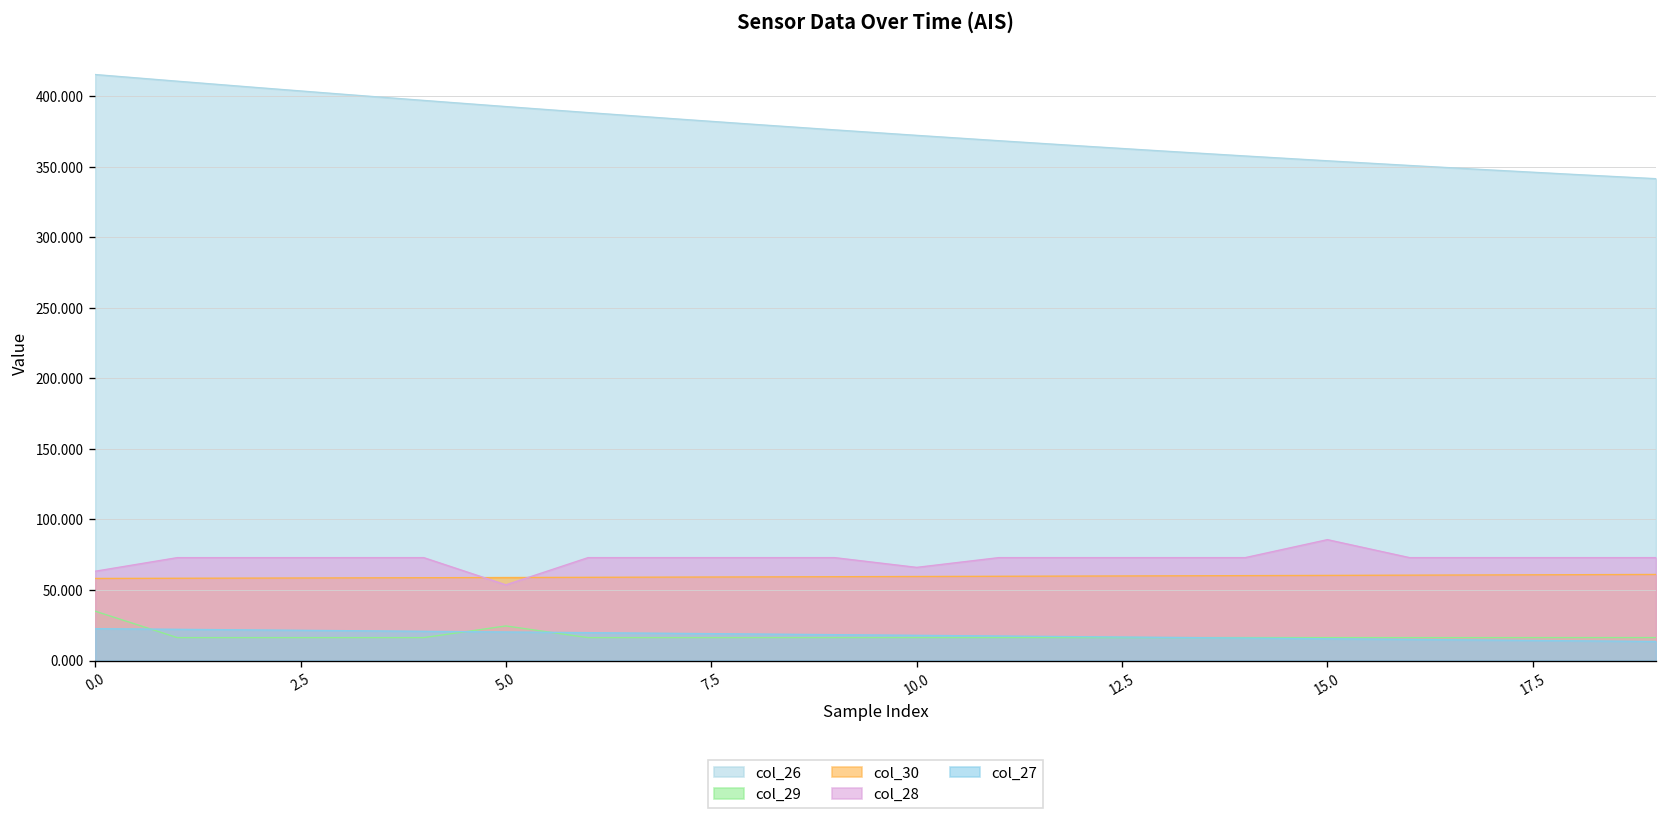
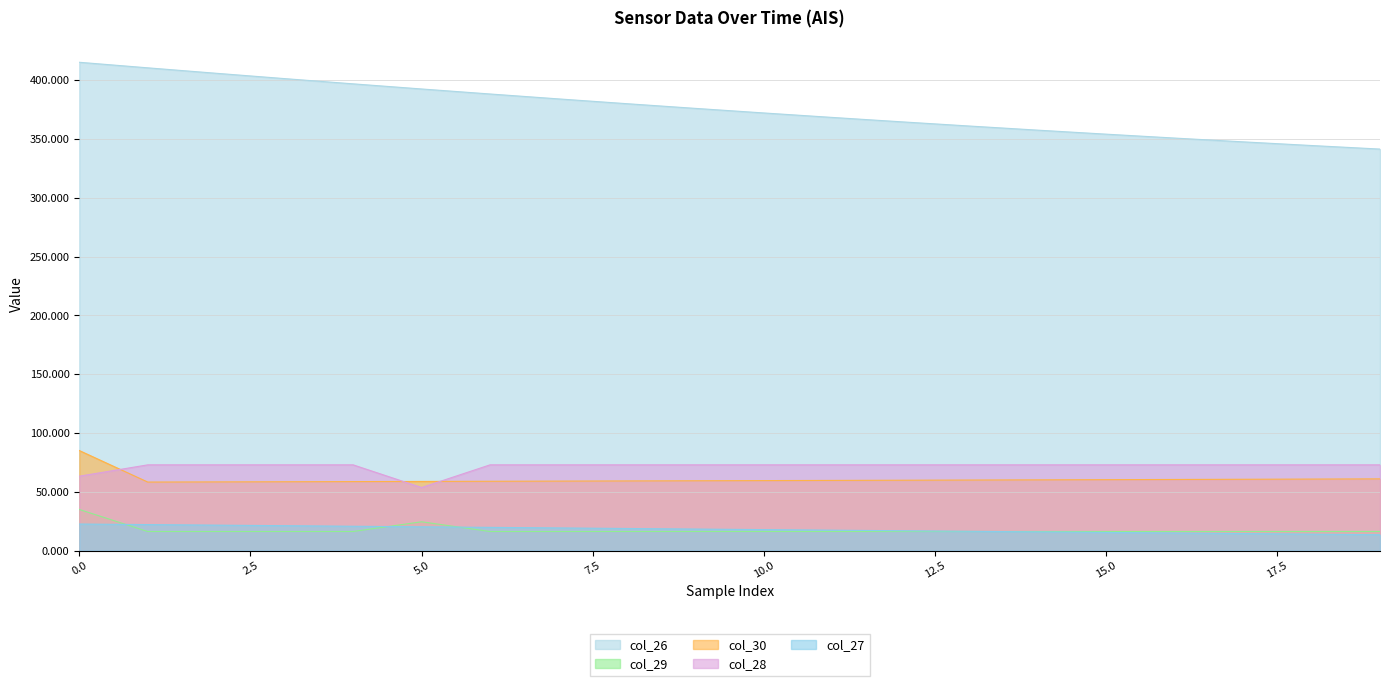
  {
    "col_29": {
      "0.0": 35,
      "5.0": 25
    },
    "col_30": {
-     "0.0": 58,
+     "0.0": 85,
      "5.0": 59,
      "10.0": 60,
      "15.0": 60
    },
    "col_28": {
      "0.0": 63,
      "5.0": 54,
-     "10.0": 66,
-     "15.0": 86
+     "10.0": 73,
+     "15.0": 73
    }
  }
